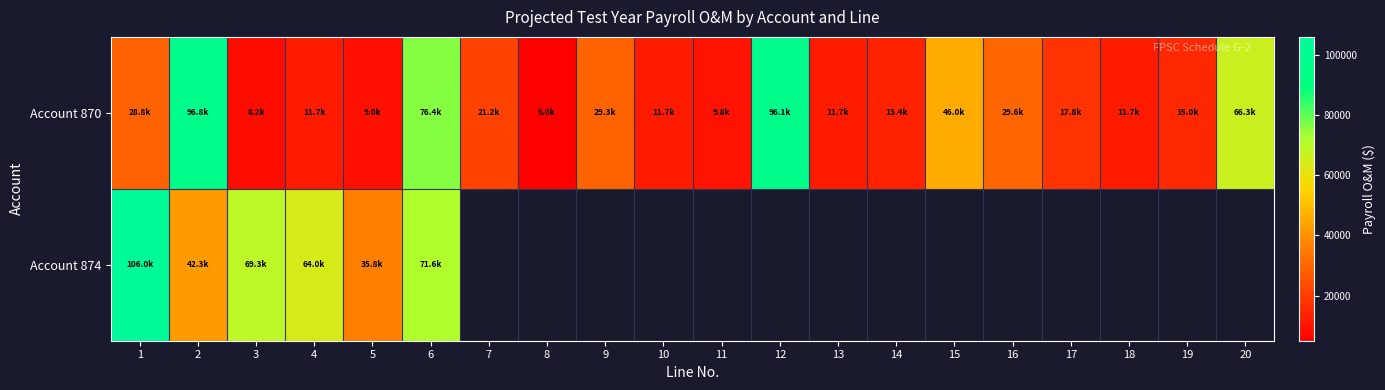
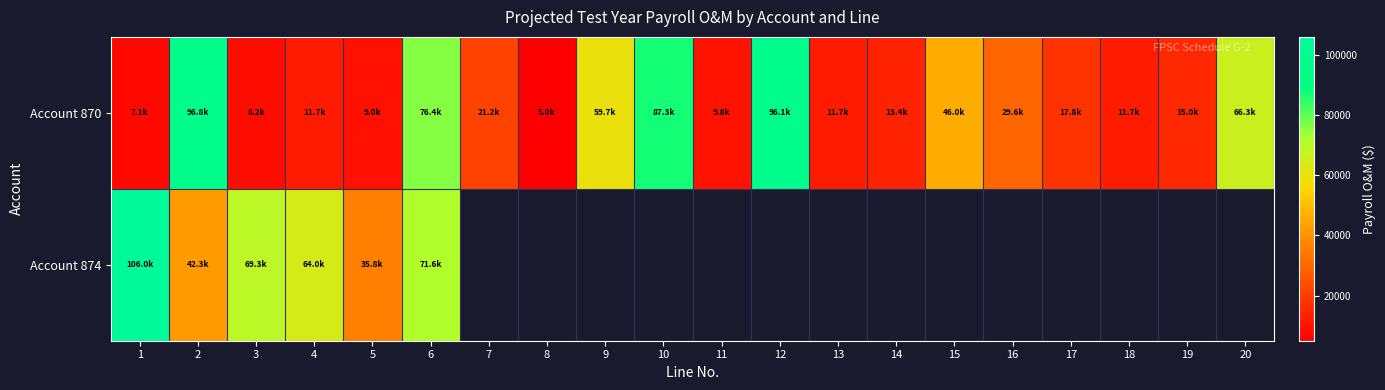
  {
    "Account 870": {
-     "1": "28.8k",
+     "1": "7.1k",
      "2": "96.8k",
      "3": "8.2k",
      "4": "11.7k",
      "5": "9.0k",
      "6": "76.4k",
      "7": "21.2k",
      "8": "5.0k",
-     "9": "29.3k",
-     "10": "11.7k",
+     "9": "59.7k",
+     "10": "87.3k",
      "11": "9.8k",
      "12": "96.1k",
      "13": "11.7k",
      "14": "13.4k",
      "15": "46.0k",
      "16": "29.6k",
      "17": "17.8k",
      "18": "11.7k",
      "20": "66.3k"
    },
    "Account 874": {
      "1": "106.0k",
      "2": "42.3k",
      "3": "69.3k",
      "4": "64.0k",
      "5": "35.8k",
      "6": "71.6k"
    }
  }
